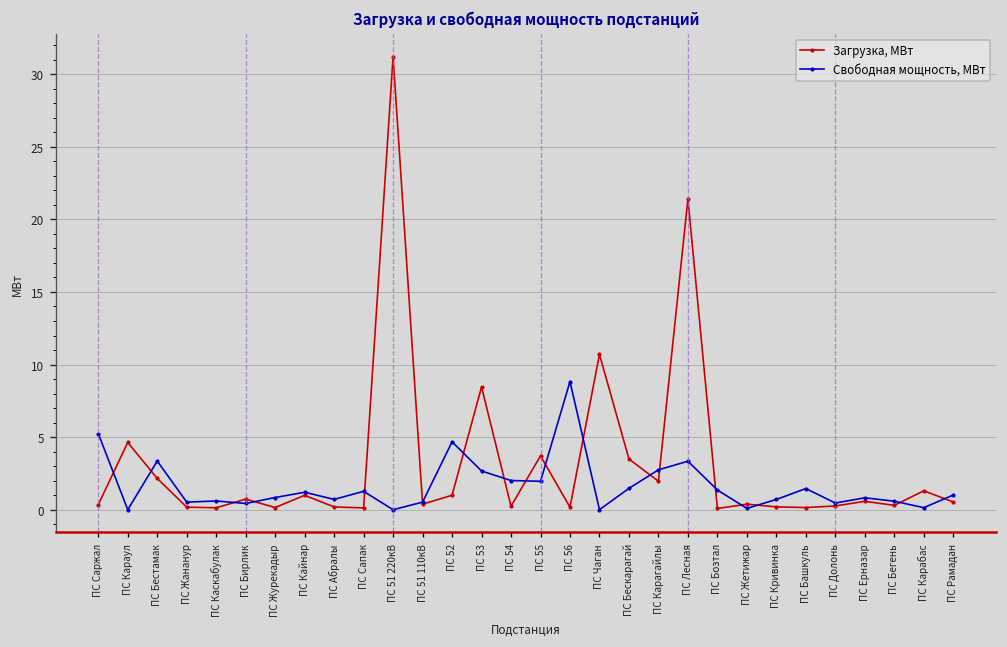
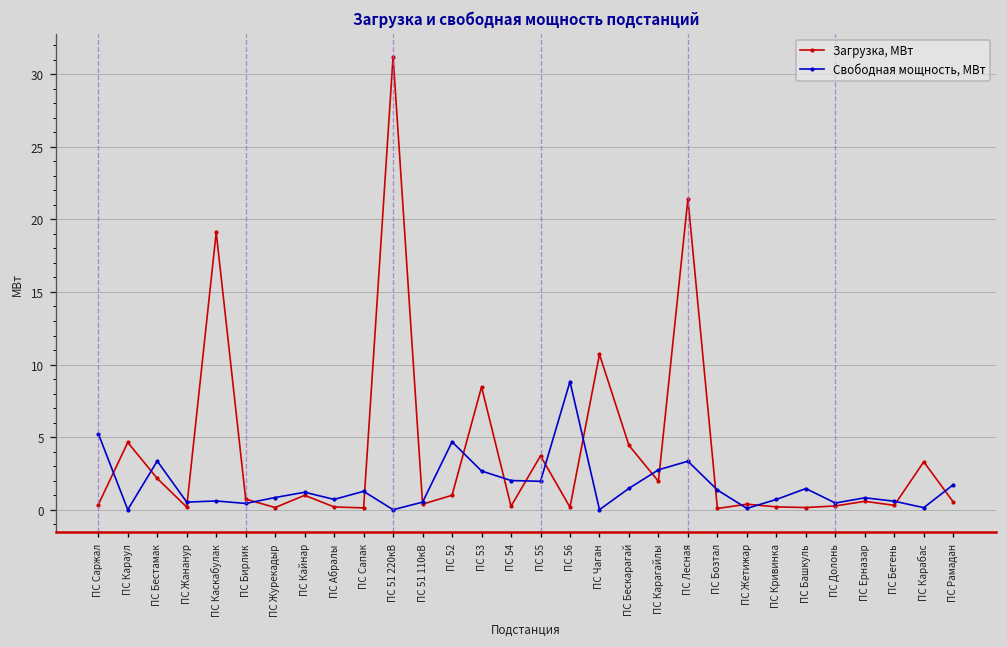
  {
    "Загрузка, МВт": {
      "ПС Саржал": 0.3,
      "ПС Караул": 4.6,
      "ПС Бестамак": 2.2,
      "ПС Жананур": 0.2,
-     "ПС Каскабулак": 0.1,
+     "ПС Каскабулак": 19.1,
      "ПС Бирлик": 0.7,
      "ПС Журекадыр": 0.2,
      "ПС Кайнар": 1.0,
      "ПС Абралы": 0.2,
      "ПС Сапак": 0.1,
      "ПС 51 220кВ": 31.2,
      "ПС 52": 1.0,
      "ПС 53": 8.5,
      "ПС 54": 0.2,
      "ПС 55": 3.7,
      "ПС 56": 0.2,
      "ПС Чаган": 10.7,
-     "ПС Бескарагай": 3.5,
+     "ПС Бескарагай": 4.4,
      "ПС Карагайлы": 2.0,
      "ПС Лесная": 21.4,
      "ПС Бозтал": 0.1,
      "ПС Жетижар": 0.4,
      "ПС Кривинка": 0.2,
      "ПС Башкуль": 0.1,
      "ПС Ерназар": 0.6,
      "ПС Бегень": 0.3,
-     "ПС Карабас": 1.3,
+     "ПС Карабас": 3.3,
      "ПС Рамадан": 0.5
    },
    "Свободная мощность, МВт": {
      "ПС Саржал": 5.2,
      "ПС Караул": 0.0,
      "ПС Бестамак": 3.4,
      "ПС Жананур": 0.5,
      "ПС Каскабулак": 0.6,
      "ПС Бирлик": 0.4,
      "ПС Журекадыр": 0.8,
      "ПС Кайнар": 1.2,
      "ПС Абралы": 0.7,
      "ПС Сапак": 1.3,
      "ПС 51 220кВ": 0.0,
      "ПС 52": 4.7,
      "ПС 53": 2.7,
      "ПС 54": 2.0,
      "ПС 55": 2.0,
      "ПС 56": 8.8,
      "ПС Чаган": 0.0,
      "ПС Бескарагай": 1.5,
      "ПС Карагайлы": 2.7,
      "ПС Лесная": 3.3,
      "ПС Бозтал": 1.4,
      "ПС Жетижар": 0.1,
      "ПС Кривинка": 0.7,
      "ПС Башкуль": 1.5,
      "ПС Ерназар": 0.8,
      "ПС Бегень": 0.6,
      "ПС Карабас": 0.1,
-     "ПС Рамадан": 1.0
+     "ПС Рамадан": 1.7
    }
  }
